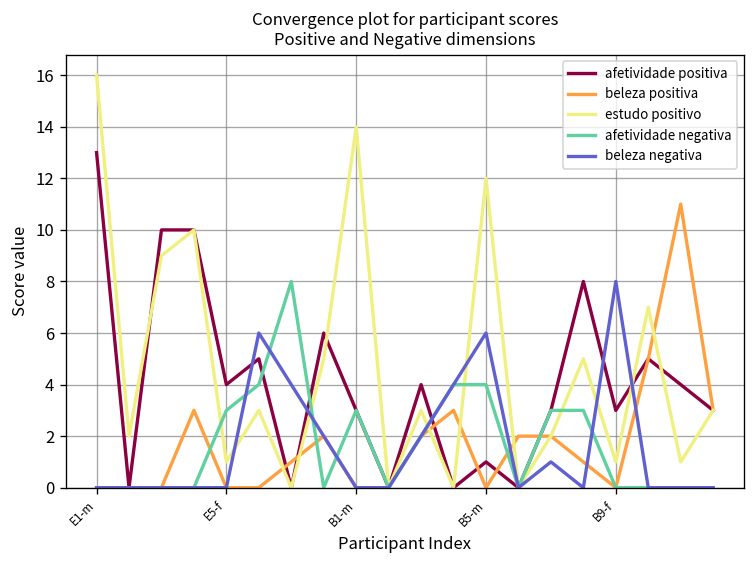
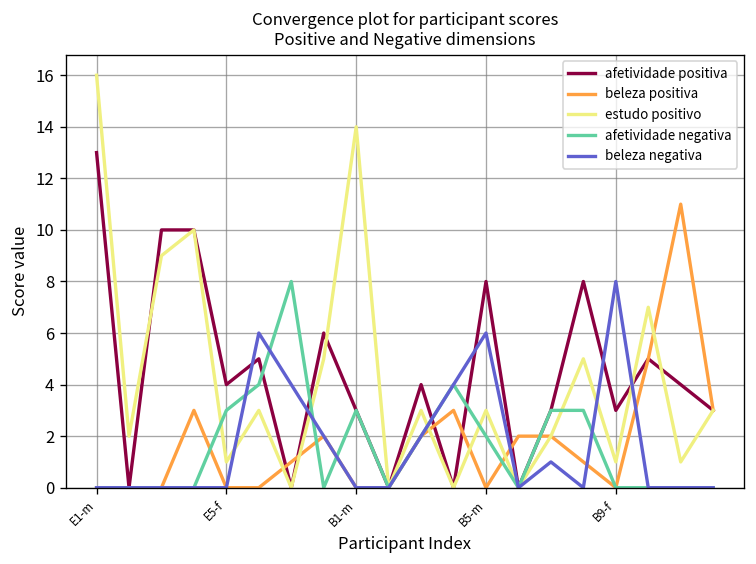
  {
    "afetividade positiva": {
      "E1-m": 13,
      "E5-f": 4,
-     "B5-m": 1,
+     "B5-m": 8,
      "B9-f": 3
    },
    "beleza positiva": {
      "B5-m": 0
    },
    "estudo positivo": {
      "E1-m": 16,
      "E5-f": 1,
      "B1-m": 14,
-     "B5-m": 12,
+     "B5-m": 3,
      "B9-f": 1
    },
    "afetividade negativa": {
      "E5-f": 3,
-     "B5-m": 4
+     "B5-m": 2
    },
    "beleza negativa": {
      "B5-m": 6,
      "B9-f": 8
    }
  }
